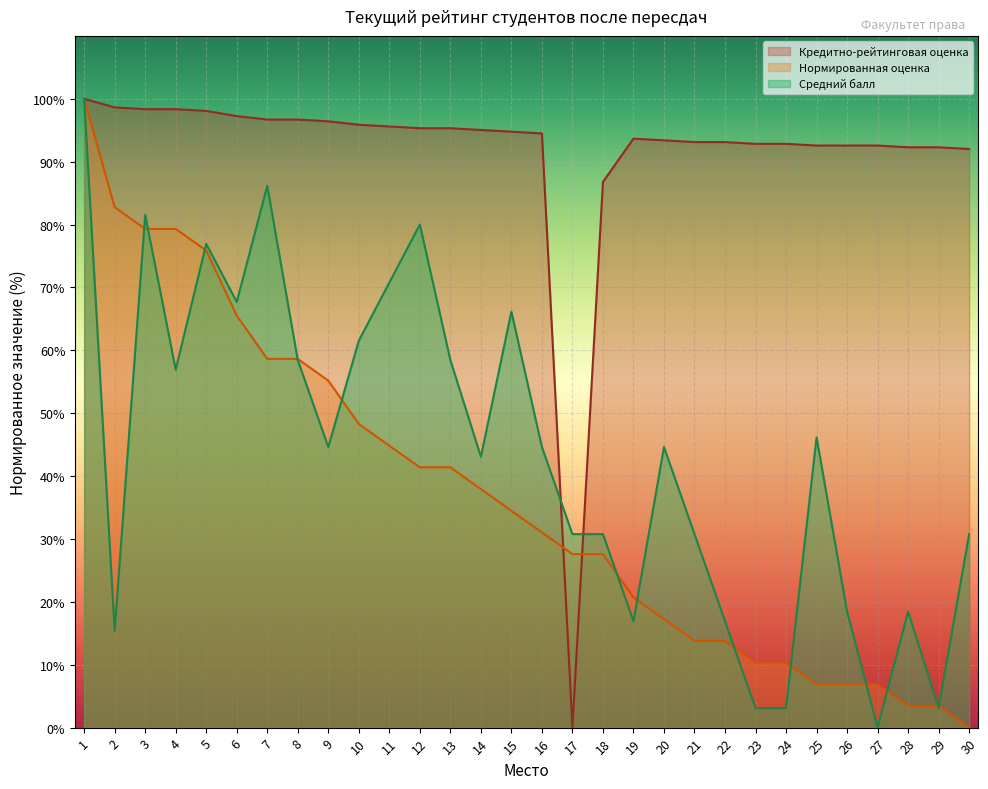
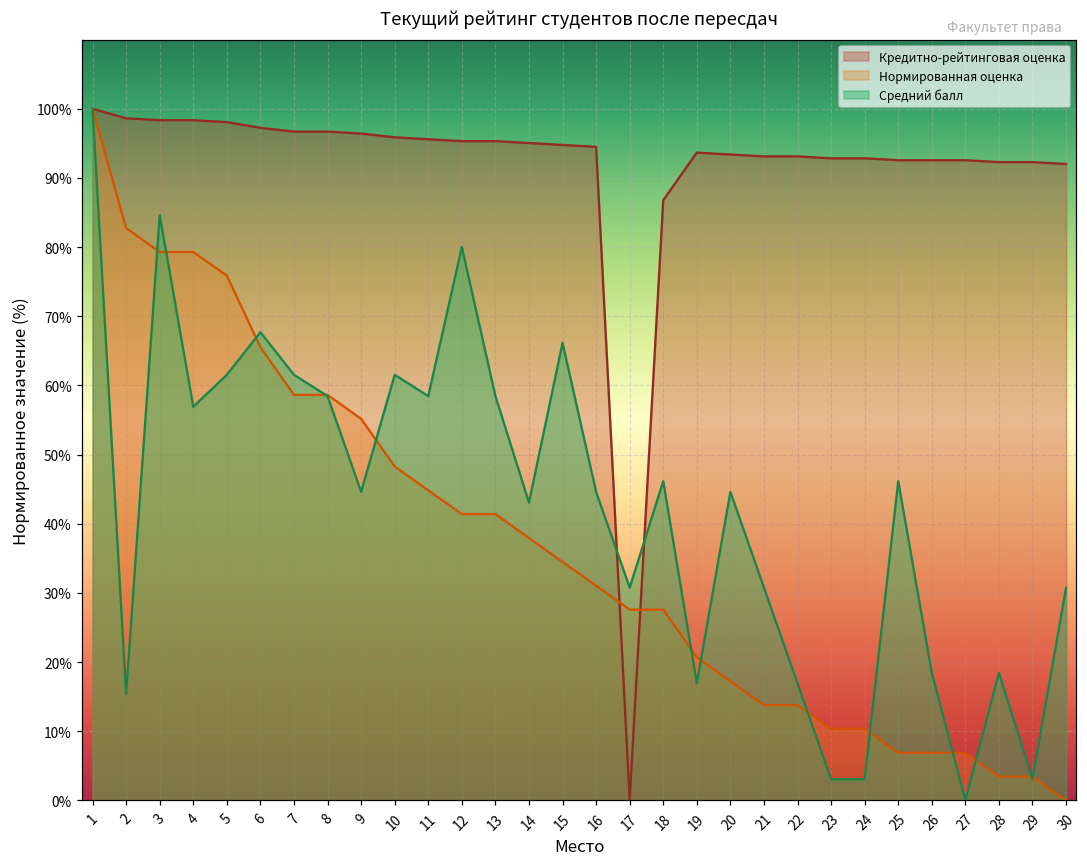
  {
    "Средний балл": {
      "2": "15%",
-     "3": "82%",
+     "3": "85%",
      "4": "57%",
-     "5": "77%",
+     "5": "62%",
      "6": "68%",
-     "7": "86%",
+     "7": "62%",
      "9": "45%",
      "10": "62%",
-     "11": "71%",
+     "11": "58%",
      "12": "80%",
      "13": "58%",
      "14": "43%",
      "15": "66%",
      "16": "45%",
      "17": "31%",
-     "18": "31%",
+     "18": "46%",
      "19": "17%",
      "20": "45%",
      "21": "31%",
      "22": "17%",
      "23": "3%",
      "24": "3%",
      "25": "46%",
      "26": "18%",
      "27": "0%",
      "28": "18%",
      "30": "31%"
    }
  }
